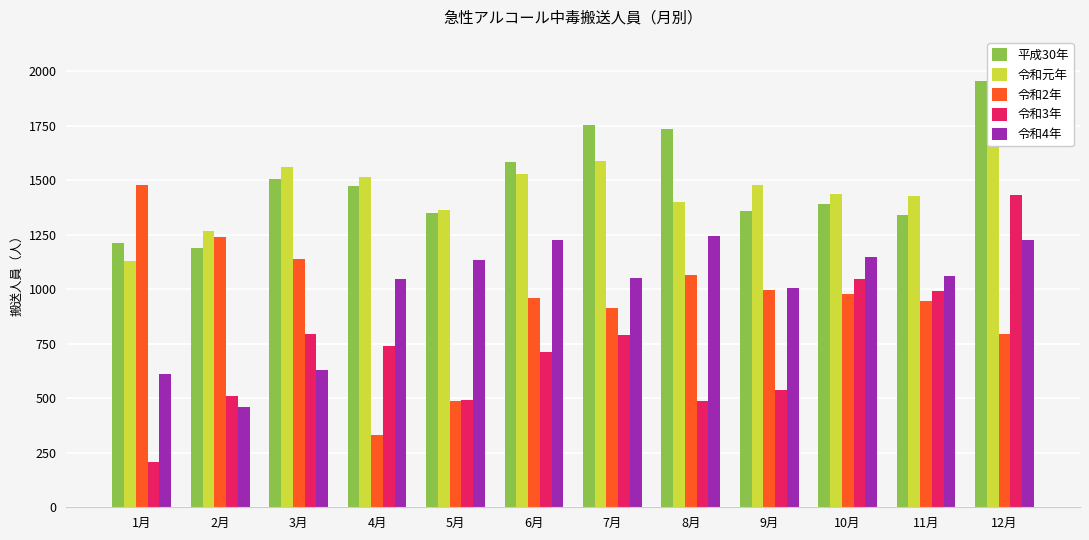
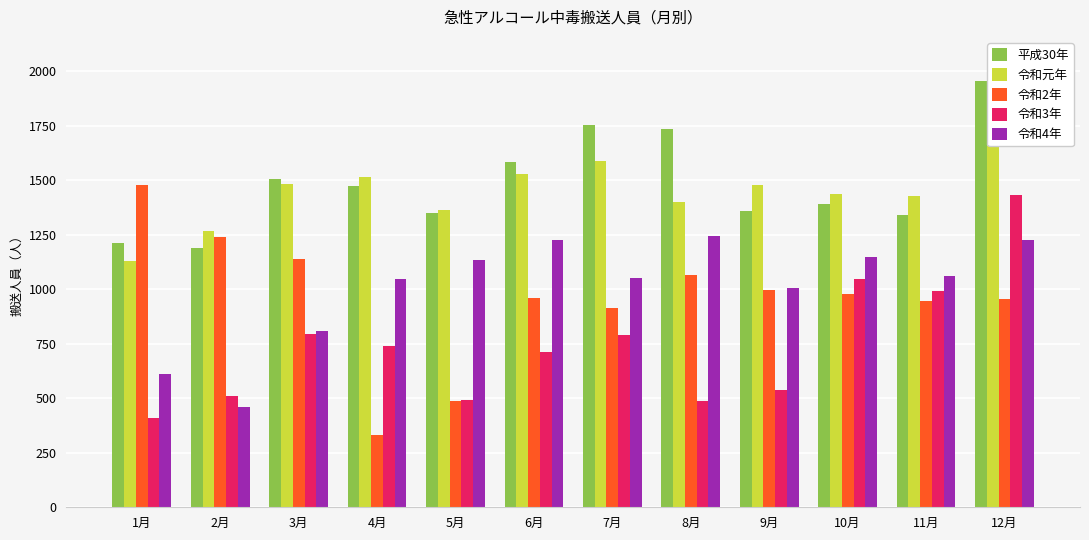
  {
    "平成30年": {
      "1月": 1210,
      "2月": 1190,
      "3月": 1510,
      "4月": 1480,
      "5月": 1350,
      "6月": 1580,
      "7月": 1750,
      "8月": 1740,
      "9月": 1360,
      "10月": 1390,
      "11月": 1340,
      "12月": 1960
    },
    "令和元年": {
      "1月": 1130,
      "2月": 1270,
-     "3月": 1560,
+     "3月": 1480,
      "4月": 1510,
      "5月": 1360,
      "6月": 1530,
      "7月": 1590,
      "8月": 1400,
      "9月": 1480,
      "10月": 1440,
      "11月": 1430
    },
    "令和2年": {
      "1月": 1480,
      "2月": 1240,
      "3月": 1140,
      "4月": 330,
      "5月": 490,
      "6月": 960,
      "7月": 910,
      "8月": 1070,
      "9月": 1000,
      "10月": 980,
      "11月": 950,
-     "12月": 800
+     "12月": 960
    },
    "令和3年": {
-     "1月": 210,
+     "1月": 410,
      "2月": 510,
      "3月": 790,
      "4月": 740,
      "5月": 490,
      "6月": 710,
      "7月": 790,
      "8月": 490,
      "9月": 540,
      "10月": 1050,
      "11月": 990,
      "12月": 1430
    },
    "令和4年": {
      "1月": 610,
      "2月": 460,
-     "3月": 630,
+     "3月": 810,
      "4月": 1050,
      "5月": 1140,
      "6月": 1230,
      "7月": 1050,
      "8月": 1240,
      "9月": 1000,
      "10月": 1150,
      "11月": 1060,
      "12月": 1220
    }
  }
